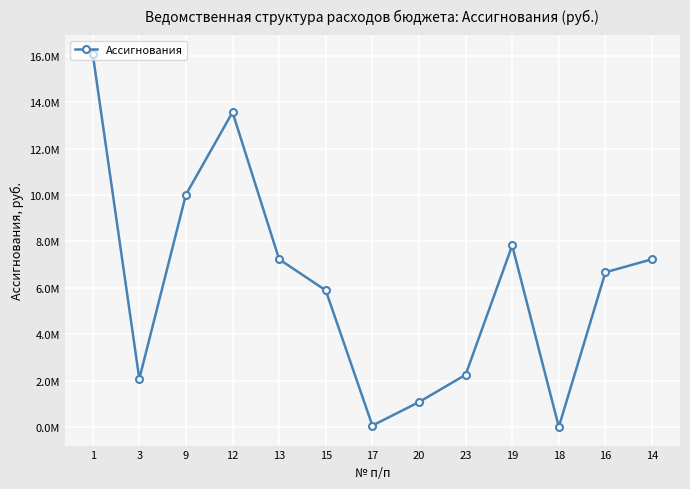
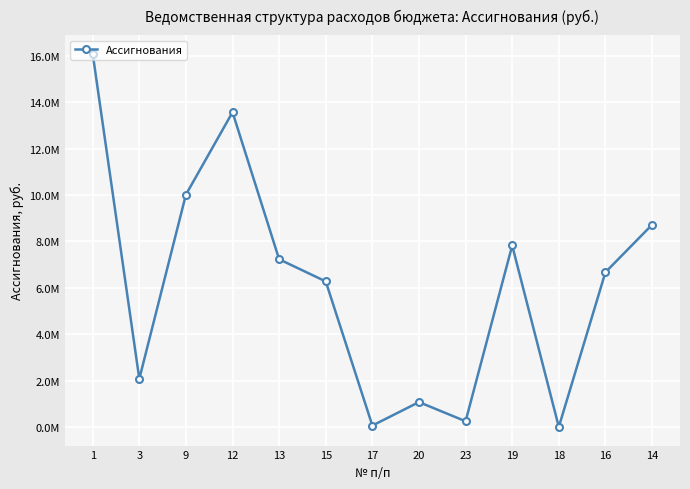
  {
    "3": 2100000,
    "9": 10000000,
    "12": 13600000,
    "13": 7200000,
-   "15": 5900000,
+   "15": 6300000,
    "17": 100000,
    "20": 1100000,
-   "23": 2300000,
+   "23": 200000,
    "19": 7800000,
    "18": 0,
    "16": 6700000,
-   "14": 7200000
+   "14": 8700000
  }
